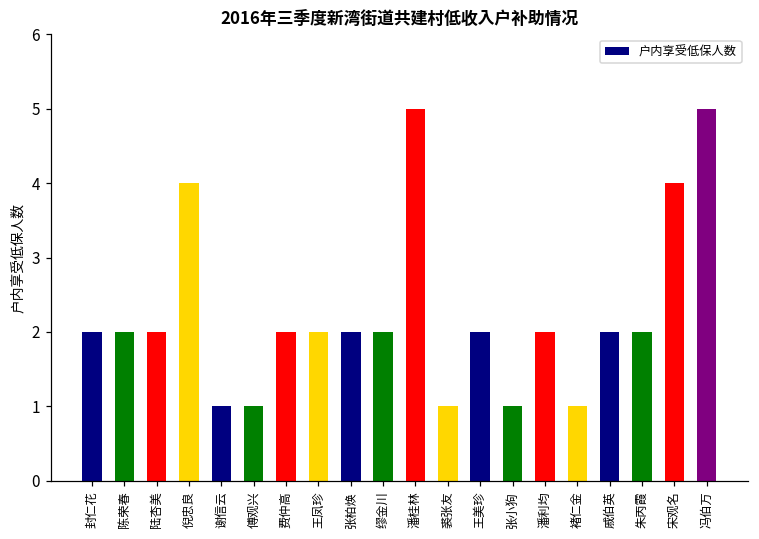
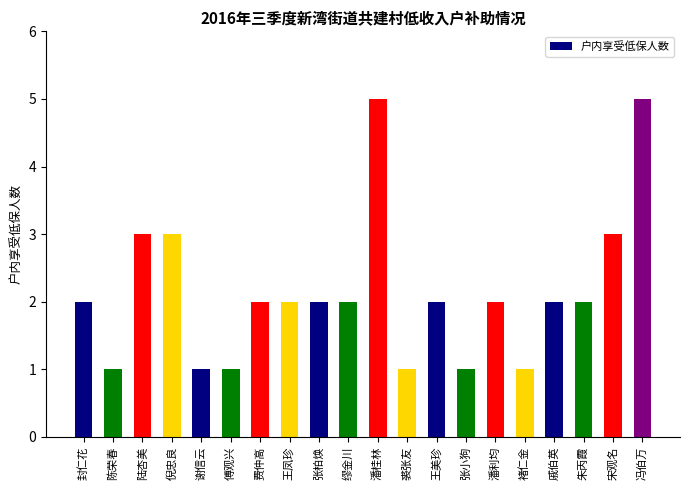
  {
    "封仁花": 2,
-   "陈荣春": 2,
-   "陆杏美": 2,
-   "倪忠良": 4,
+   "陈荣春": 1,
+   "陆杏美": 3,
+   "倪忠良": 3,
    "谢信云": 1,
    "傅观兴": 1,
    "费仲高": 2,
    "王凤珍": 2,
    "张柏焕": 2,
    "缪金川": 2,
    "潘桂林": 5,
    "裘张友": 1,
    "王美珍": 2,
    "张小狗": 1,
    "潘利均": 2,
    "褚仁金": 1,
    "戚伯英": 2,
    "朱丙霞": 2,
-   "宋观名": 4,
+   "宋观名": 3,
    "冯伯万": 5
  }
